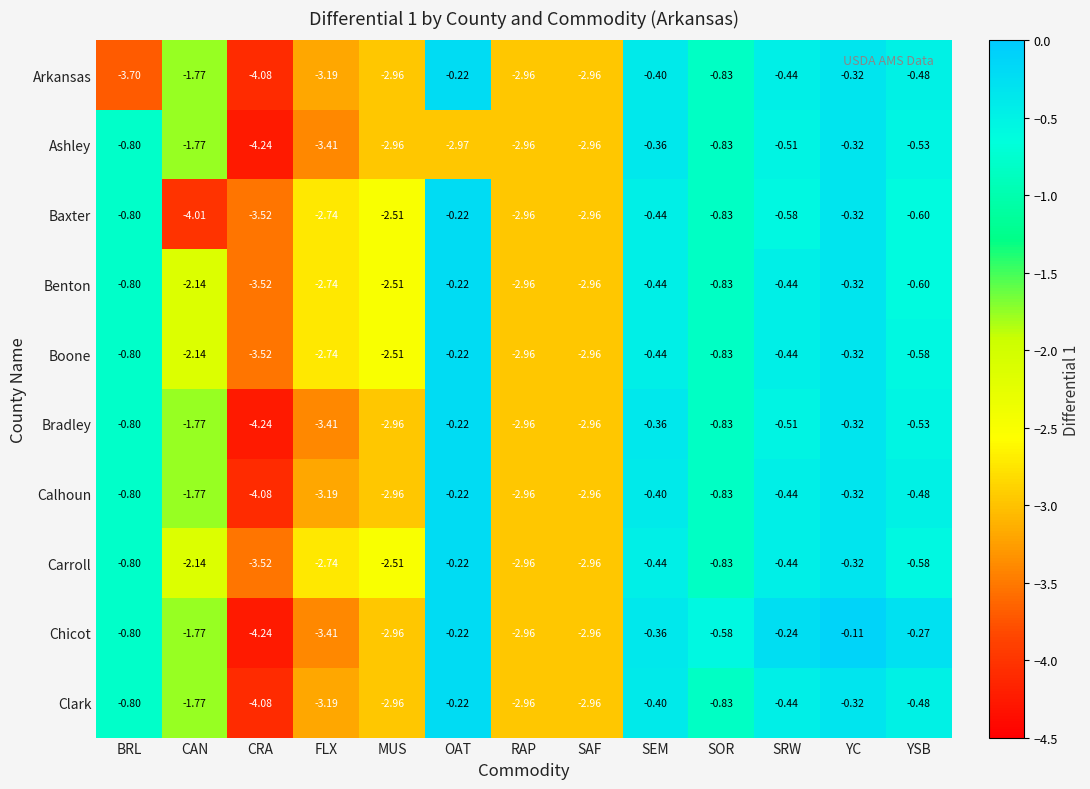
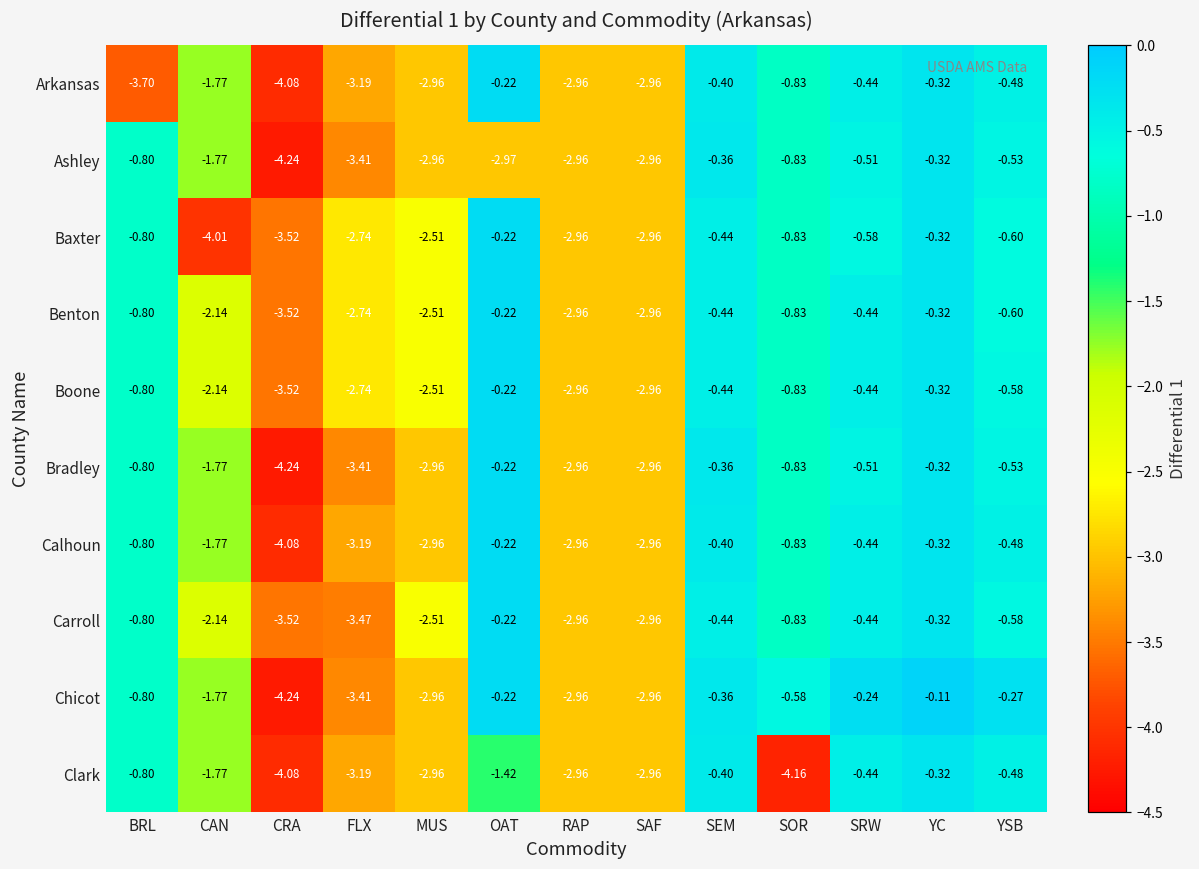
  {
    "Arkansas": {
      "BRL": -3.70,
      "CAN": -1.77,
      "CRA": -4.08,
      "FLX": -3.19,
      "MUS": -2.96,
      "OAT": -0.22,
      "RAP": -2.96,
      "SAF": -2.96,
      "SEM": -0.40,
      "SOR": -0.83,
      "SRW": -0.44,
      "YC": -0.32
    },
    "Ashley": {
      "BRL": -0.80,
      "CAN": -1.77,
      "CRA": -4.24,
      "FLX": -3.41,
      "MUS": -2.96,
      "OAT": -2.97,
      "RAP": -2.96,
      "SAF": -2.96,
      "SEM": -0.36,
      "SOR": -0.83,
      "SRW": -0.51,
      "YC": -0.32,
      "YSB": -0.53
    },
    "Baxter": {
      "BRL": -0.80,
      "CAN": -4.01,
      "CRA": -3.52,
      "FLX": -2.74,
      "MUS": -2.51,
      "OAT": -0.22,
      "RAP": -2.96,
      "SAF": -2.96,
      "SEM": -0.44,
      "SOR": -0.83,
      "SRW": -0.58,
      "YC": -0.32,
      "YSB": -0.60
    },
    "Benton": {
      "BRL": -0.80,
      "CAN": -2.14,
      "CRA": -3.52,
      "FLX": -2.74,
      "MUS": -2.51,
      "OAT": -0.22,
      "RAP": -2.96,
      "SAF": -2.96,
      "SEM": -0.44,
      "SOR": -0.83,
      "SRW": -0.44,
      "YC": -0.32,
      "YSB": -0.60
    },
    "Boone": {
      "BRL": -0.80,
      "CAN": -2.14,
      "CRA": -3.52,
      "FLX": -2.74,
      "MUS": -2.51,
      "OAT": -0.22,
      "RAP": -2.96,
      "SAF": -2.96,
      "SEM": -0.44,
      "SOR": -0.83,
      "SRW": -0.44,
      "YC": -0.32,
      "YSB": -0.58
    },
    "Bradley": {
      "BRL": -0.80,
      "CAN": -1.77,
      "CRA": -4.24,
      "FLX": -3.41,
      "MUS": -2.96,
      "OAT": -0.22,
      "RAP": -2.96,
      "SAF": -2.96,
      "SEM": -0.36,
      "SOR": -0.83,
      "SRW": -0.51,
      "YC": -0.32,
      "YSB": -0.53
    },
    "Calhoun": {
      "BRL": -0.80,
      "CAN": -1.77,
      "CRA": -4.08,
      "FLX": -3.19,
      "MUS": -2.96,
      "OAT": -0.22,
      "RAP": -2.96,
      "SAF": -2.96,
      "SEM": -0.40,
      "SOR": -0.83,
      "SRW": -0.44,
      "YC": -0.32,
      "YSB": -0.48
    },
    "Carroll": {
      "BRL": -0.80,
      "CAN": -2.14,
      "CRA": -3.52,
-     "FLX": -2.74,
+     "FLX": -3.47,
      "MUS": -2.51,
      "OAT": -0.22,
      "RAP": -2.96,
      "SAF": -2.96,
      "SEM": -0.44,
      "SOR": -0.83,
      "SRW": -0.44,
      "YC": -0.32,
      "YSB": -0.58
    },
    "Chicot": {
      "BRL": -0.80,
      "CAN": -1.77,
      "CRA": -4.24,
      "FLX": -3.41,
      "MUS": -2.96,
      "OAT": -0.22,
      "RAP": -2.96,
      "SAF": -2.96,
      "SEM": -0.36,
      "SOR": -0.58,
      "SRW": -0.24,
      "YC": -0.11,
      "YSB": -0.27
    },
    "Clark": {
      "BRL": -0.80,
      "CAN": -1.77,
      "CRA": -4.08,
      "FLX": -3.19,
      "MUS": -2.96,
-     "OAT": -0.22,
+     "OAT": -1.42,
      "RAP": -2.96,
      "SAF": -2.96,
      "SEM": -0.40,
-     "SOR": -0.83,
+     "SOR": -4.16,
      "SRW": -0.44,
      "YC": -0.32,
      "YSB": -0.48
    }
  }
